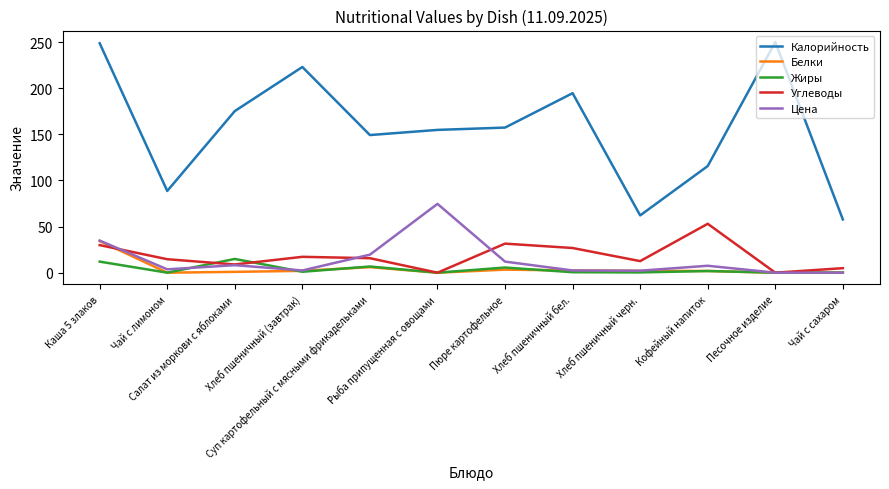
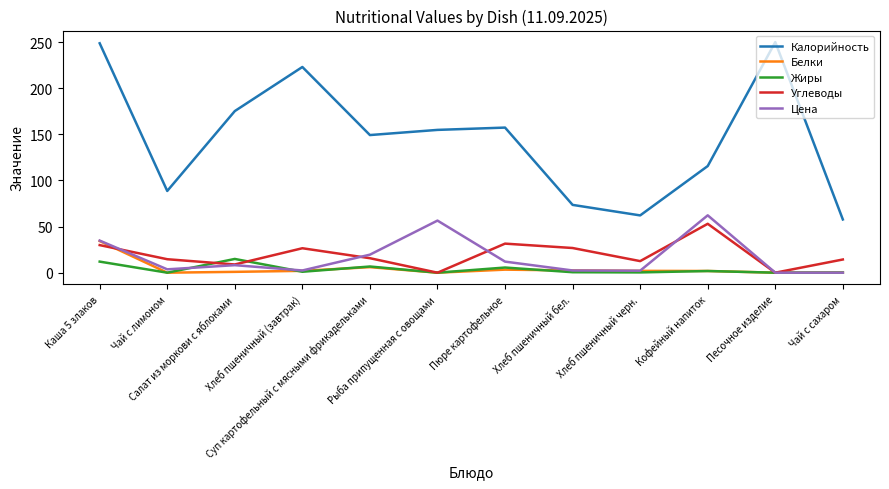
  {
    "Калорийность": {
      "Каша 5 злаков": 250,
      "Чай с лимоном": 90,
      "Салат из моркови с яблоками": 180,
      "Хлеб пшеничный (завтрак)": 220,
      "Суп картофельный с мясными фрикадельками": 150,
      "Рыба припущенная с овощами": 150,
      "Пюре картофельное": 160,
-     "Хлеб пшеничный бел.": 190,
+     "Хлеб пшеничный бел.": 70,
      "Хлеб пшеничный черн.": 60,
      "Кофейный напиток": 120,
      "Чай с сахаром": 60
    },
    "Белки": {
      "Салат из моркови с яблоками": 0
    },
    "Жиры": {
      "Каша 5 злаков": 10,
      "Салат из моркови с яблоками": 10
    },
    "Углеводы": {
      "Каша 5 злаков": 30,
      "Чай с лимоном": 10,
-     "Хлеб пшеничный (завтрак)": 20,
+     "Хлеб пшеничный (завтрак)": 30,
      "Суп картофельный с мясными фрикадельками": 20,
      "Пюре картофельное": 30,
      "Хлеб пшеничный бел.": 30,
      "Хлеб пшеничный черн.": 10,
      "Кофейный напиток": 50,
-     "Чай с сахаром": 0
+     "Чай с сахаром": 10
    },
    "Цена": {
      "Чай с лимоном": 0,
      "Суп картофельный с мясными фрикадельками": 20,
-     "Рыба припущенная с овощами": 70,
+     "Рыба припущенная с овощами": 60,
      "Пюре картофельное": 10,
-     "Кофейный напиток": 10
+     "Кофейный напиток": 60
    }
  }
